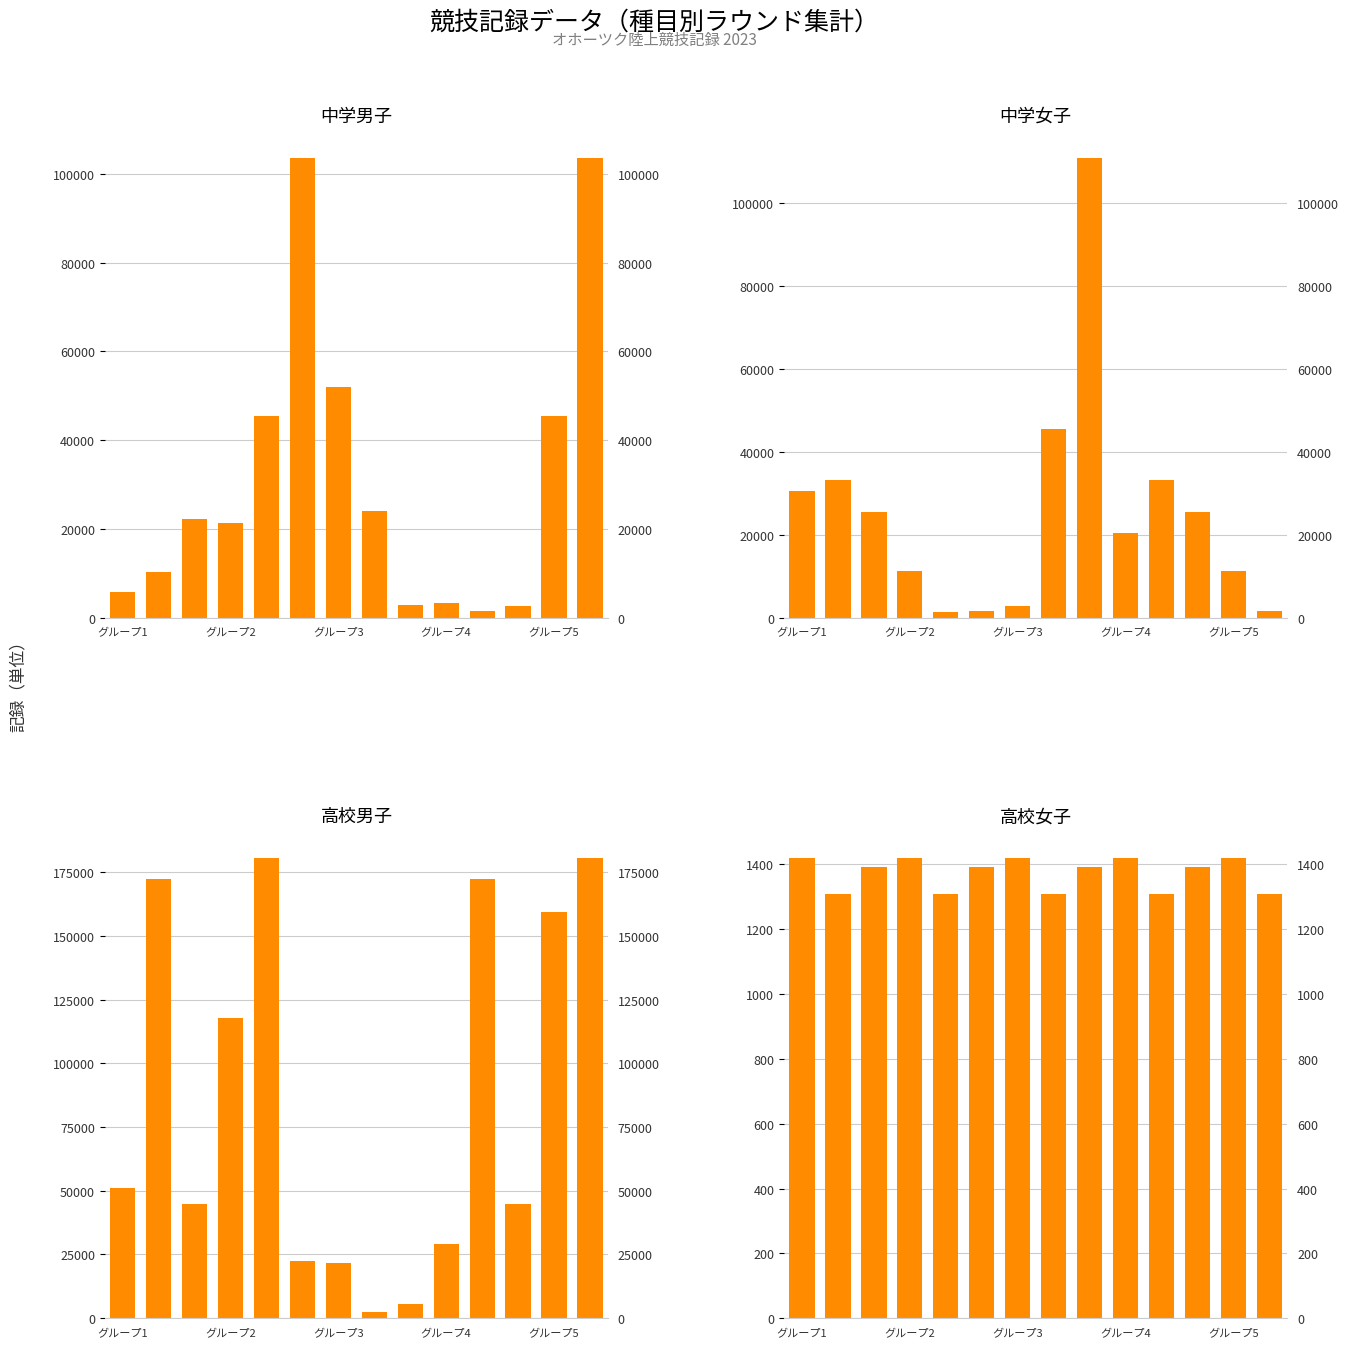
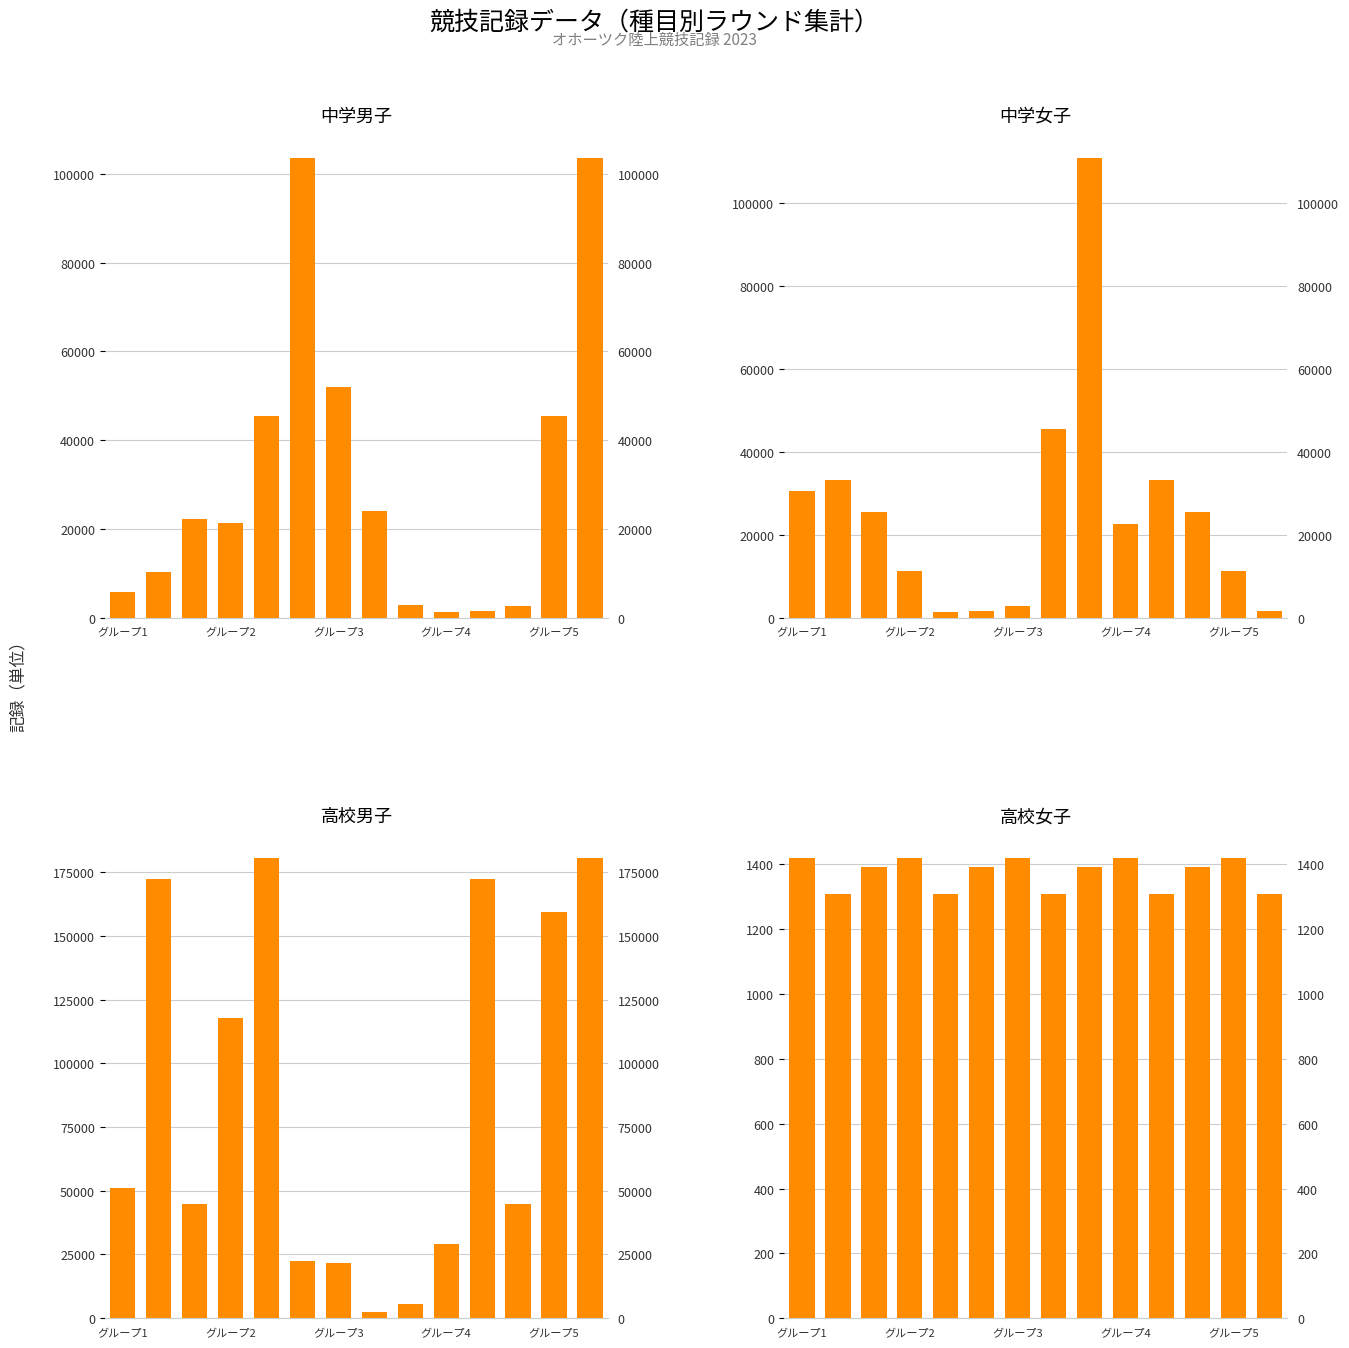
  {
    "中学男子": {
      "グループ1": 6000,
      "グループ2": 21000,
      "グループ3": 52000,
-     "グループ4": 3000,
+     "グループ4": 1000,
      "グループ5": 45000
    },
    "中学女子": {
      "グループ1": 31000,
      "グループ2": 11000,
      "グループ3": 3000,
-     "グループ4": 20000,
+     "グループ4": 23000,
      "グループ5": 11000
    },
    "高校男子": {
      "グループ1": 51000,
      "グループ2": 118000,
      "グループ3": 22000,
      "グループ4": 29000,
      "グループ5": 159000
    },
    "高校女子": {
      "グループ1": 1420,
      "グループ2": 1420,
      "グループ3": 1420,
      "グループ4": 1420,
      "グループ5": 1420
    }
  }
